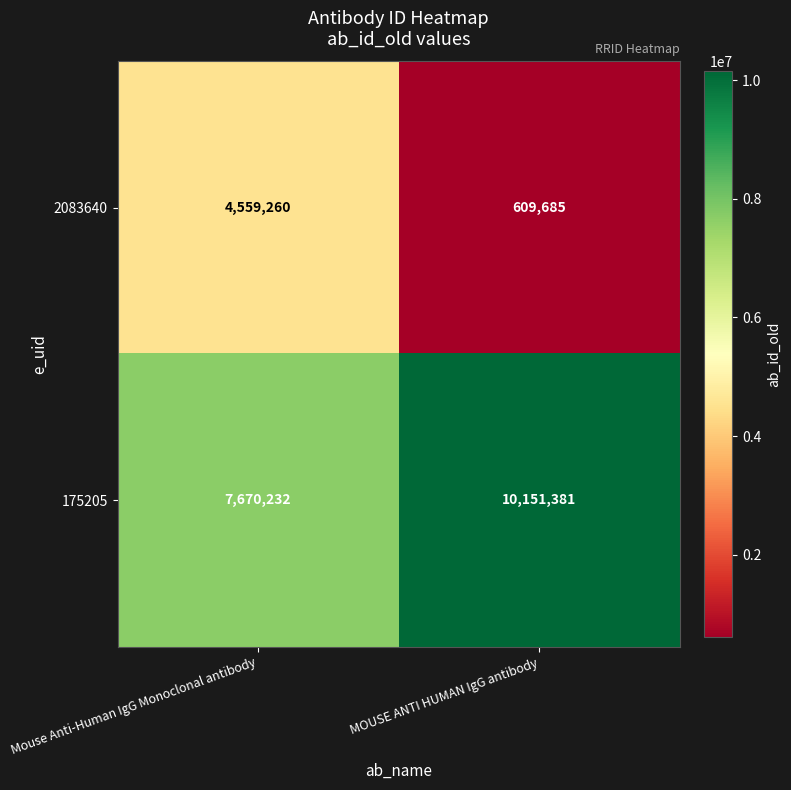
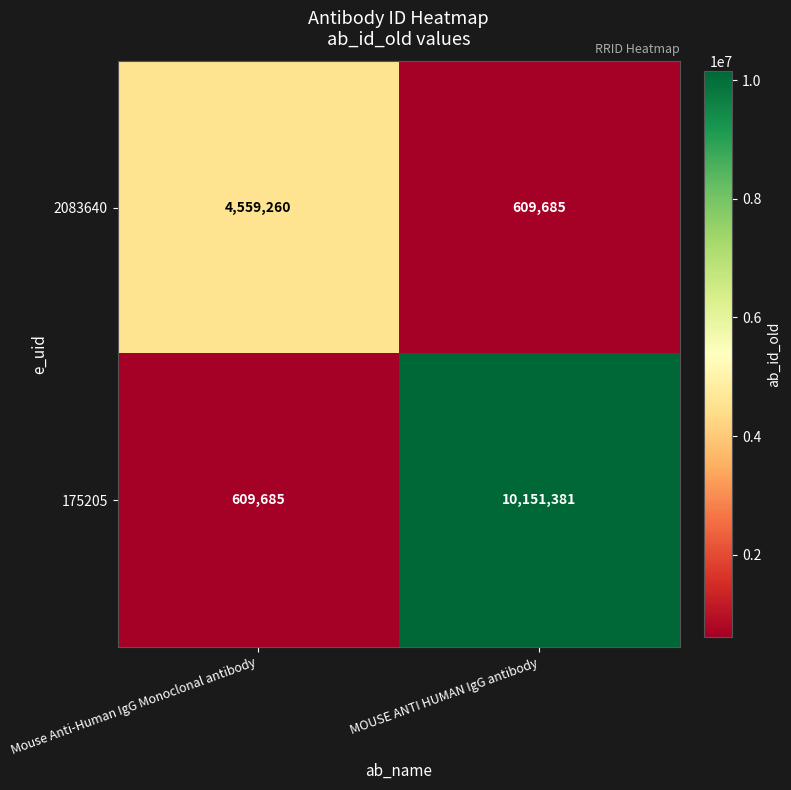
  {
    "2083640": {
      "Mouse Anti-Human IgG Monoclonal antibody": "4,559,260",
      "MOUSE ANTI HUMAN IgG antibody": "609,685"
    },
    "175205": {
-     "Mouse Anti-Human IgG Monoclonal antibody": "7,670,232",
+     "Mouse Anti-Human IgG Monoclonal antibody": "609,685",
      "MOUSE ANTI HUMAN IgG antibody": "10,151,381"
    }
  }
